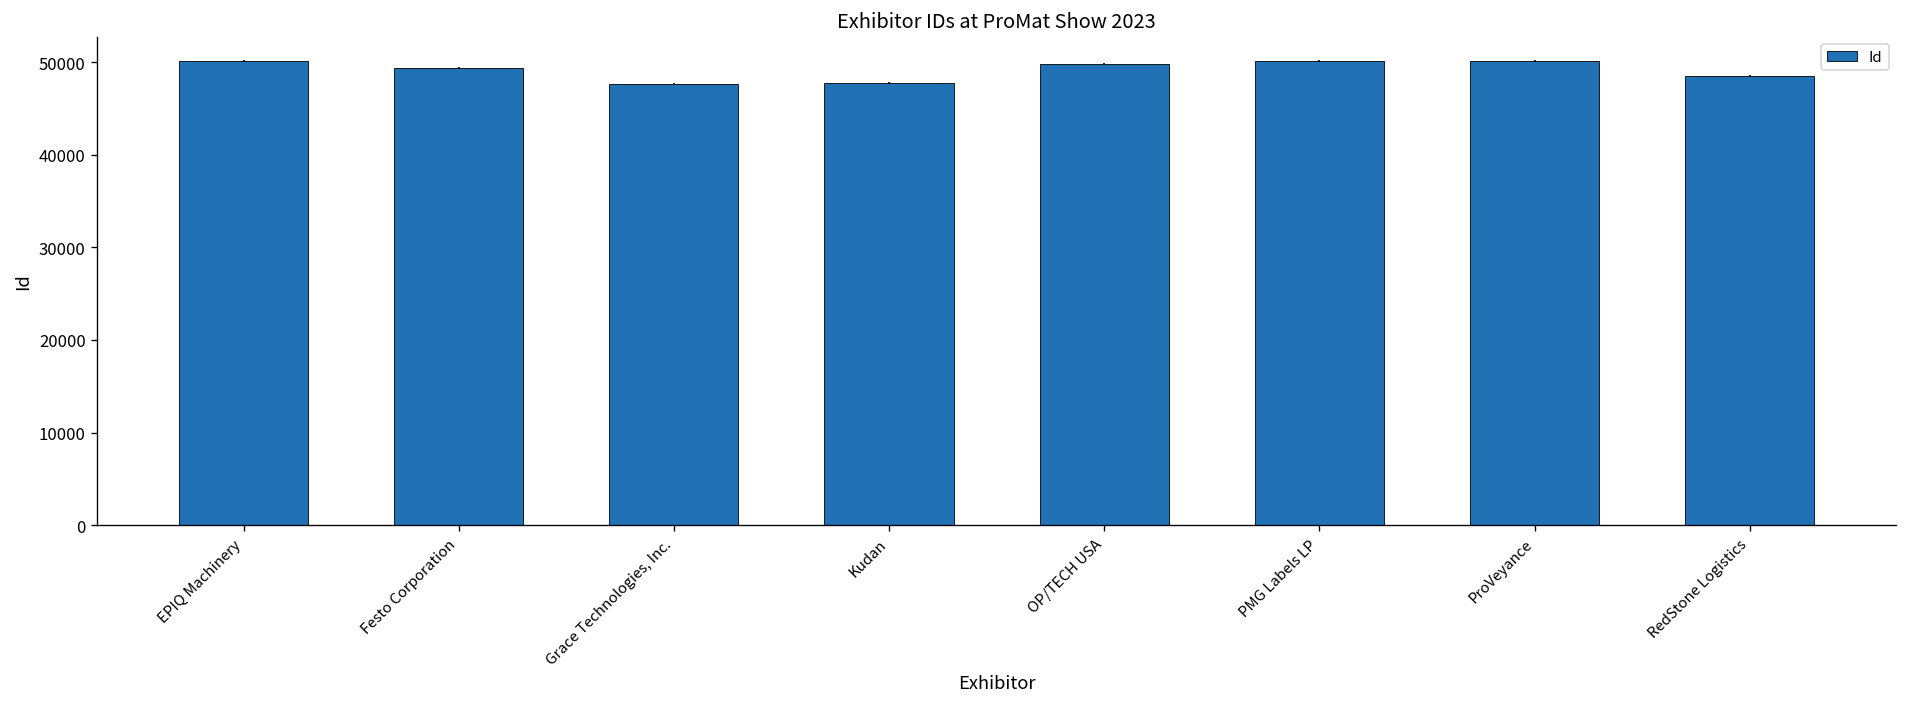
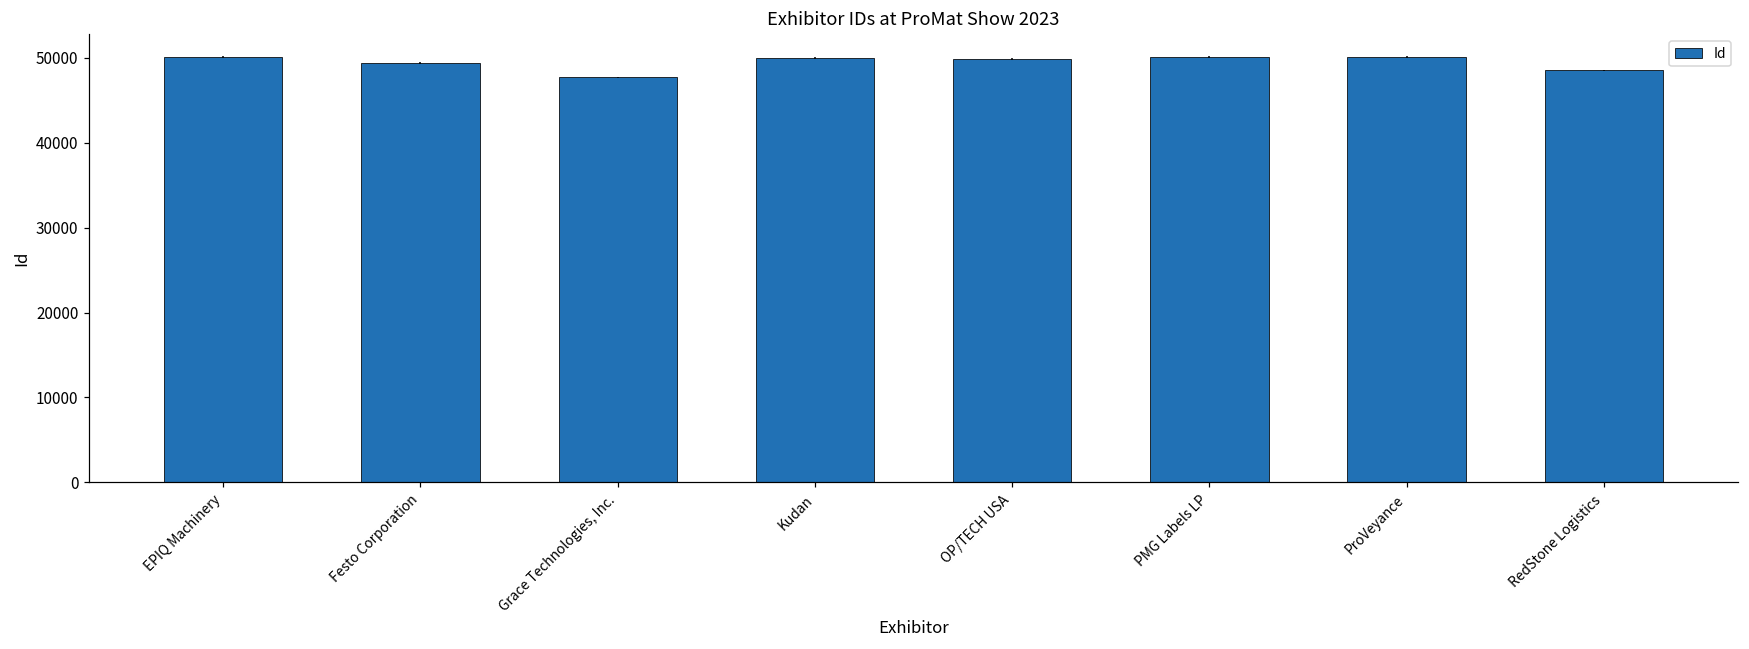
  {
    "EPIQ Machinery": 50000,
    "Festo Corporation": 49000,
    "Grace Technologies, Inc.": 48000,
-   "Kudan": 48000,
+   "Kudan": 50000,
    "OP/TECH USA": 50000,
    "PMG Labels LP": 50000,
    "ProVeyance": 50000,
    "RedStone Logistics": 49000
  }
